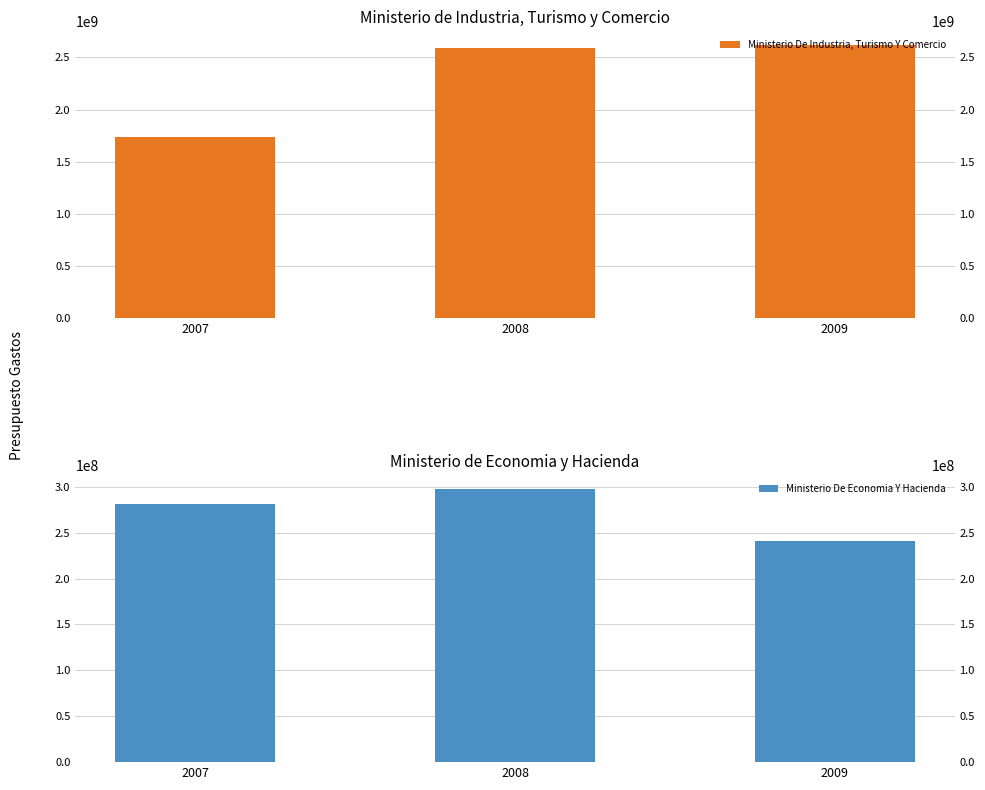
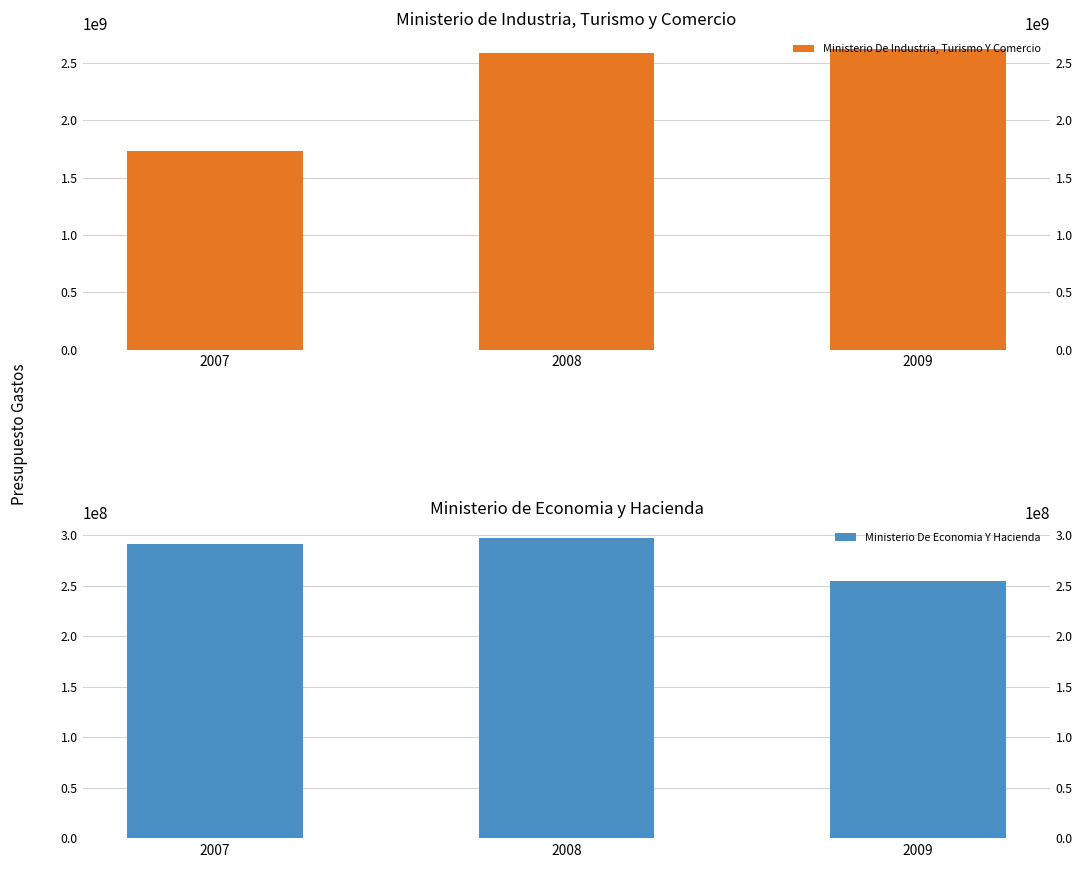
  {
    "Ministerio de Industria, Turismo y Comercio": {
      "2007": 1730000000,
      "2008": 2590000000,
      "2009": 2620000000
    },
    "Ministerio de Economia y Hacienda": {
-     "2007": 280000000,
+     "2007": 290000000,
      "2008": 300000000,
-     "2009": 240000000
+     "2009": 260000000
    }
  }
